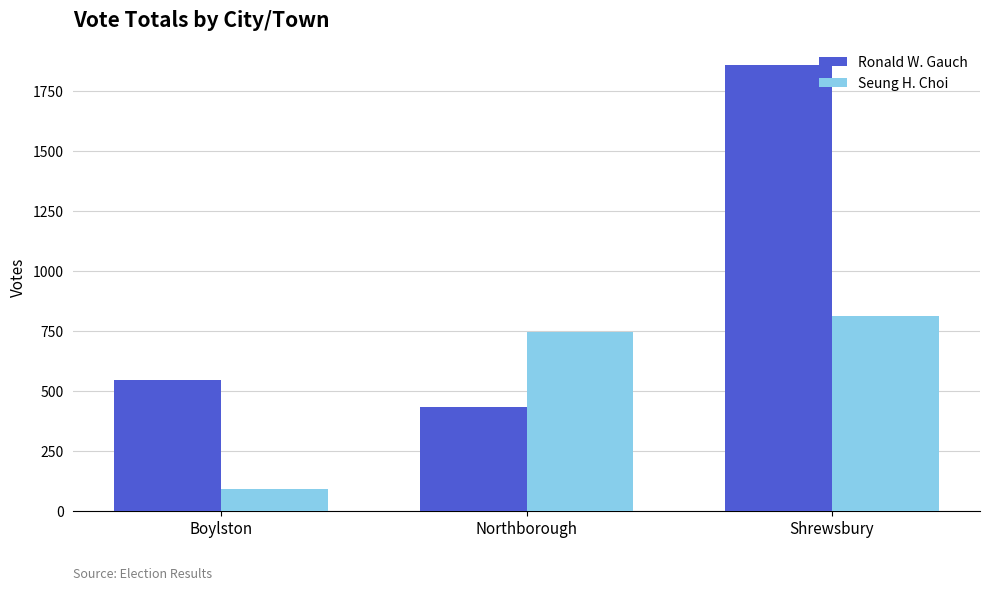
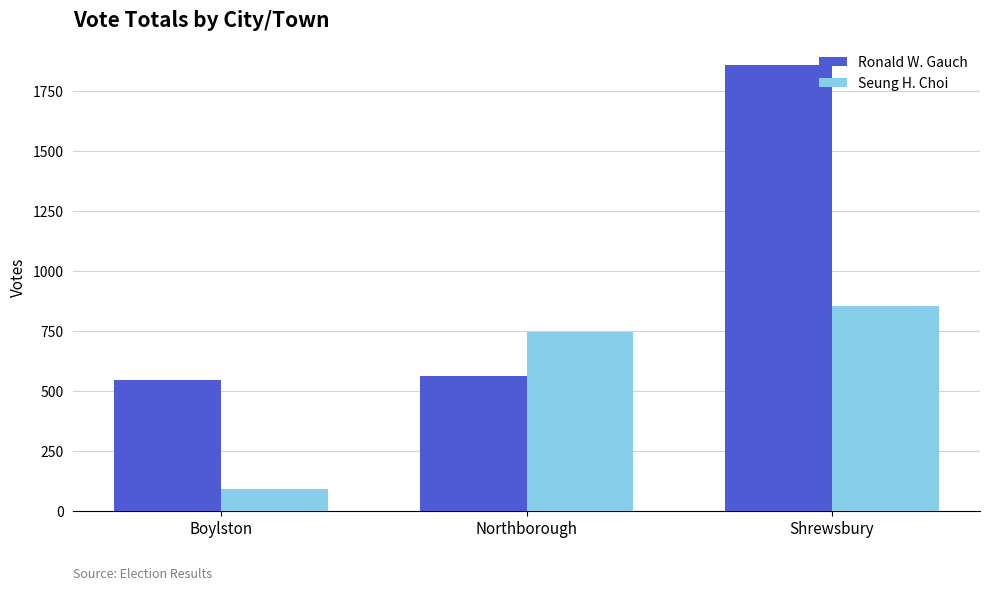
  {
    "Ronald W. Gauch": {
      "Boylston": 550,
-     "Northborough": 430,
+     "Northborough": 560,
      "Shrewsbury": 1860
    },
    "Seung H. Choi": {
      "Boylston": 90,
      "Northborough": 740,
-     "Shrewsbury": 810
+     "Shrewsbury": 850
    }
  }
